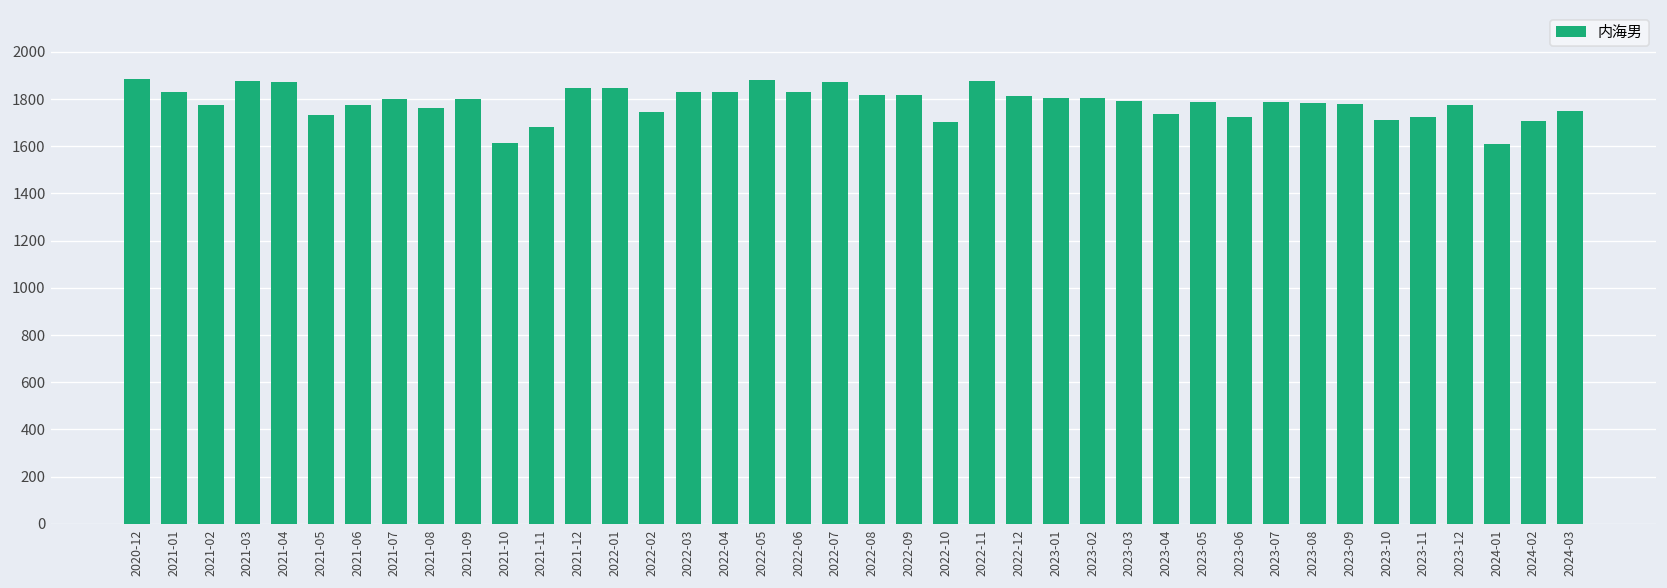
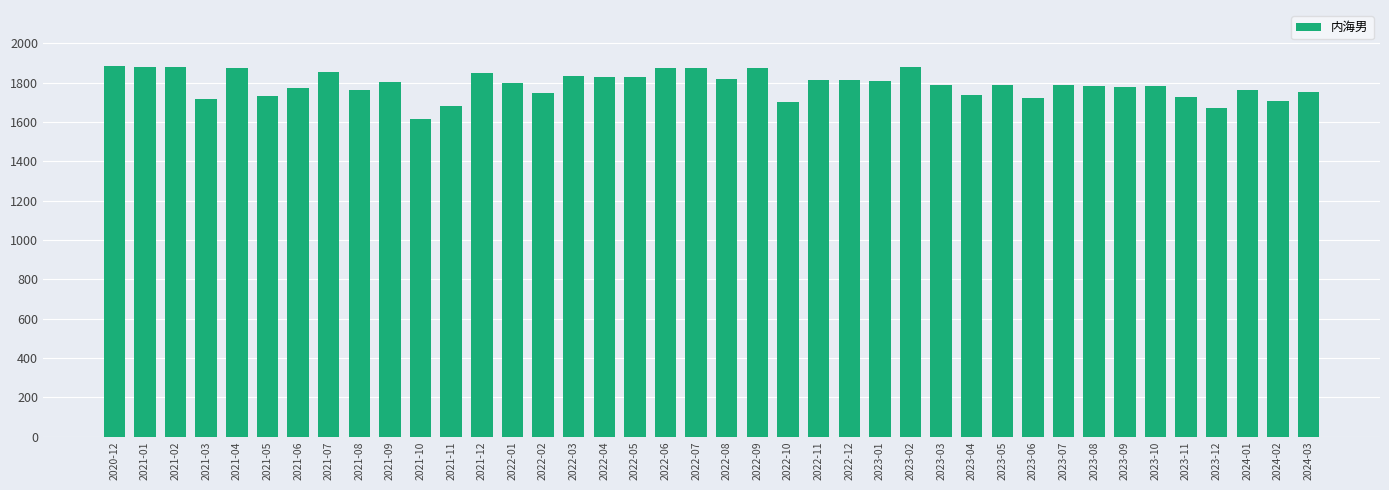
  {
    "2020-12": 1890,
-   "2021-01": 1830,
-   "2021-02": 1780,
-   "2021-03": 1880,
+   "2021-01": 1880,
+   "2021-02": 1880,
+   "2021-03": 1710,
    "2021-04": 1870,
    "2021-05": 1730,
    "2021-06": 1770,
-   "2021-07": 1800,
+   "2021-07": 1860,
    "2021-08": 1760,
    "2021-09": 1800,
    "2021-10": 1610,
    "2021-11": 1680,
    "2021-12": 1850,
-   "2022-01": 1850,
+   "2022-01": 1800,
    "2022-02": 1750,
    "2022-03": 1830,
    "2022-04": 1830,
-   "2022-05": 1880,
-   "2022-06": 1830,
+   "2022-05": 1830,
+   "2022-06": 1880,
    "2022-07": 1870,
    "2022-08": 1820,
-   "2022-09": 1820,
+   "2022-09": 1870,
    "2022-10": 1700,
-   "2022-11": 1880,
+   "2022-11": 1810,
    "2022-12": 1810,
    "2023-01": 1810,
-   "2023-02": 1810,
+   "2023-02": 1880,
    "2023-03": 1790,
    "2023-04": 1740,
    "2023-05": 1790,
    "2023-06": 1720,
    "2023-07": 1790,
    "2023-08": 1780,
    "2023-09": 1780,
-   "2023-10": 1710,
+   "2023-10": 1780,
    "2023-11": 1730,
-   "2023-12": 1780,
-   "2024-01": 1610,
+   "2023-12": 1670,
+   "2024-01": 1760,
    "2024-02": 1710,
    "2024-03": 1750
  }
